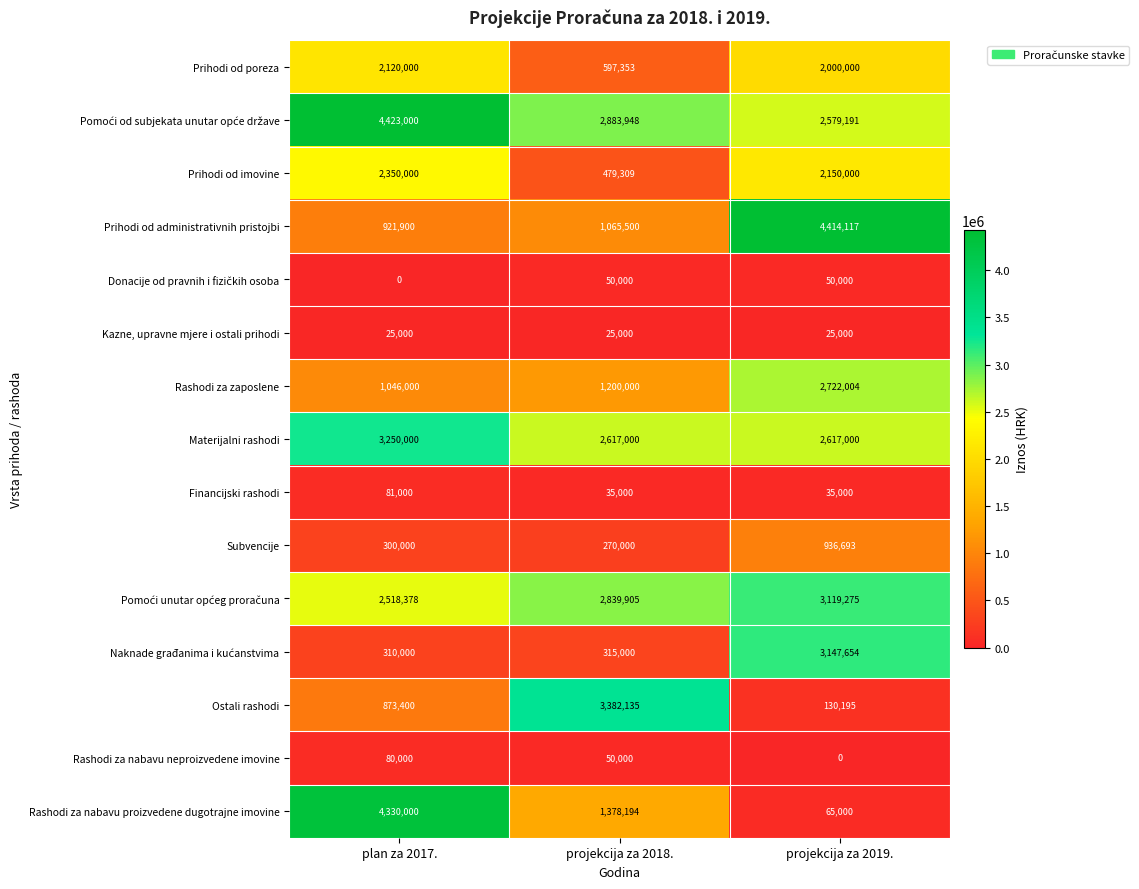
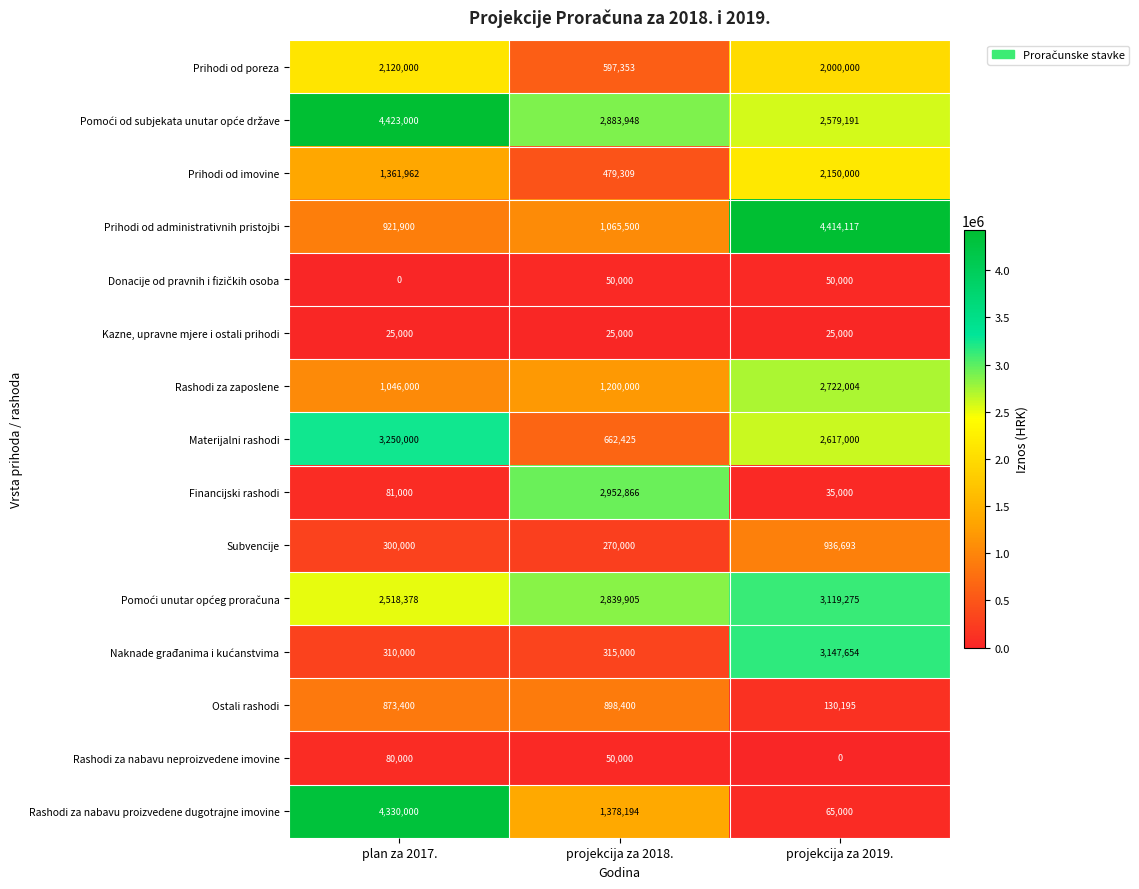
  {
    "Prihodi od poreza": {
      "plan za 2017.": "2,120,000",
      "projekcija za 2018.": "597,353",
      "projekcija za 2019.": "2,000,000"
    },
    "Pomoći od subjekata unutar opće države": {
      "plan za 2017.": "4,423,000",
      "projekcija za 2018.": "2,883,948",
      "projekcija za 2019.": "2,579,191"
    },
    "Prihodi od imovine": {
-     "plan za 2017.": "2,350,000",
+     "plan za 2017.": "1,361,962",
      "projekcija za 2018.": "479,309",
      "projekcija za 2019.": "2,150,000"
    },
    "Prihodi od administrativnih pristojbi": {
      "plan za 2017.": "921,900",
      "projekcija za 2018.": "1,065,500",
      "projekcija za 2019.": "4,414,117"
    },
    "Donacije od pravnih i fizičkih osoba": {
      "plan za 2017.": "0",
      "projekcija za 2018.": "50,000",
      "projekcija za 2019.": "50,000"
    },
    "Kazne, upravne mjere i ostali prihodi": {
      "plan za 2017.": "25,000",
      "projekcija za 2018.": "25,000",
      "projekcija za 2019.": "25,000"
    },
    "Rashodi za zaposlene": {
      "plan za 2017.": "1,046,000",
      "projekcija za 2018.": "1,200,000",
      "projekcija za 2019.": "2,722,004"
    },
    "Materijalni rashodi": {
      "plan za 2017.": "3,250,000",
-     "projekcija za 2018.": "2,617,000",
+     "projekcija za 2018.": "662,425",
      "projekcija za 2019.": "2,617,000"
    },
    "Financijski rashodi": {
      "plan za 2017.": "81,000",
-     "projekcija za 2018.": "35,000",
+     "projekcija za 2018.": "2,952,866",
      "projekcija za 2019.": "35,000"
    },
    "Subvencije": {
      "plan za 2017.": "300,000",
      "projekcija za 2018.": "270,000",
      "projekcija za 2019.": "936,693"
    },
    "Pomoći unutar općeg proračuna": {
      "plan za 2017.": "2,518,378",
      "projekcija za 2018.": "2,839,905",
      "projekcija za 2019.": "3,119,275"
    },
    "Naknade građanima i kućanstvima": {
      "plan za 2017.": "310,000",
      "projekcija za 2018.": "315,000",
      "projekcija za 2019.": "3,147,654"
    },
    "Ostali rashodi": {
      "plan za 2017.": "873,400",
-     "projekcija za 2018.": "3,382,135",
+     "projekcija za 2018.": "898,400",
      "projekcija za 2019.": "130,195"
    },
    "Rashodi za nabavu neproizvedene imovine": {
      "plan za 2017.": "80,000",
      "projekcija za 2018.": "50,000",
      "projekcija za 2019.": "0"
    },
    "Rashodi za nabavu proizvedene dugotrajne imovine": {
      "plan za 2017.": "4,330,000",
      "projekcija za 2018.": "1,378,194",
      "projekcija za 2019.": "65,000"
    }
  }
